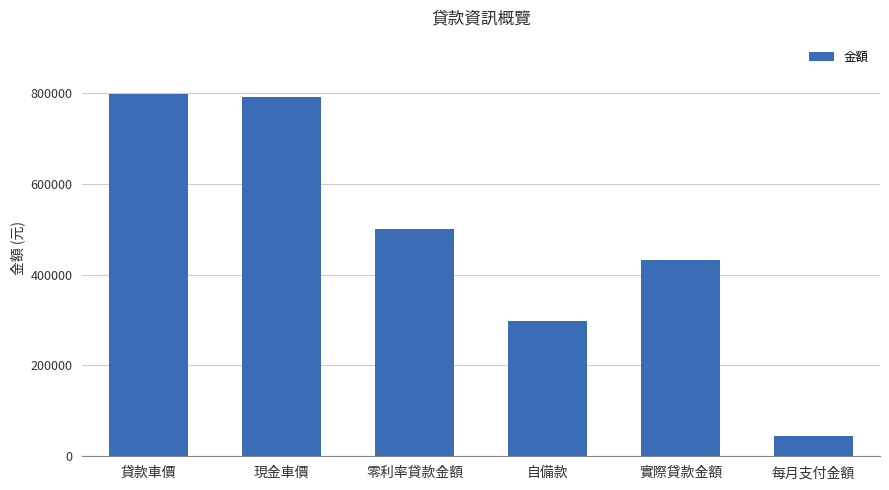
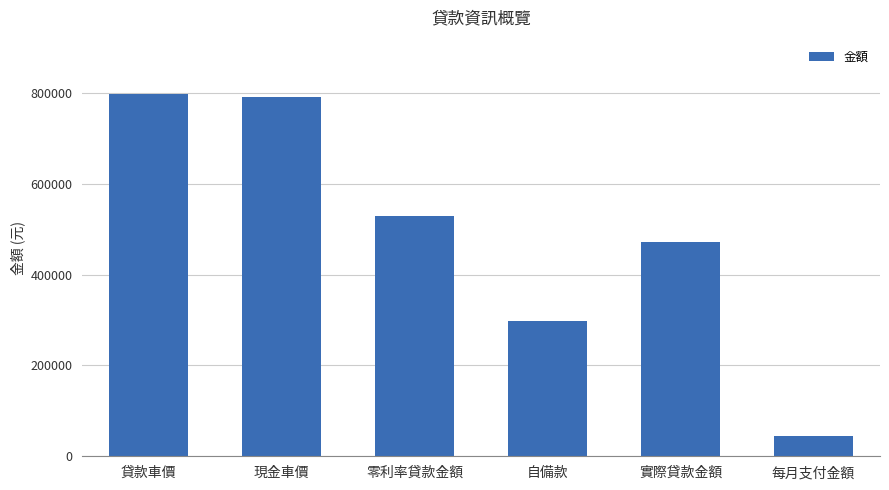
  {
    "貸款車價": 800000,
    "現金車價": 790000,
-   "零利率貸款金額": 500000,
+   "零利率貸款金額": 530000,
    "自備款": 300000,
-   "實際貸款金額": 430000,
+   "實際貸款金額": 470000,
    "每月支付金額": 40000
  }
